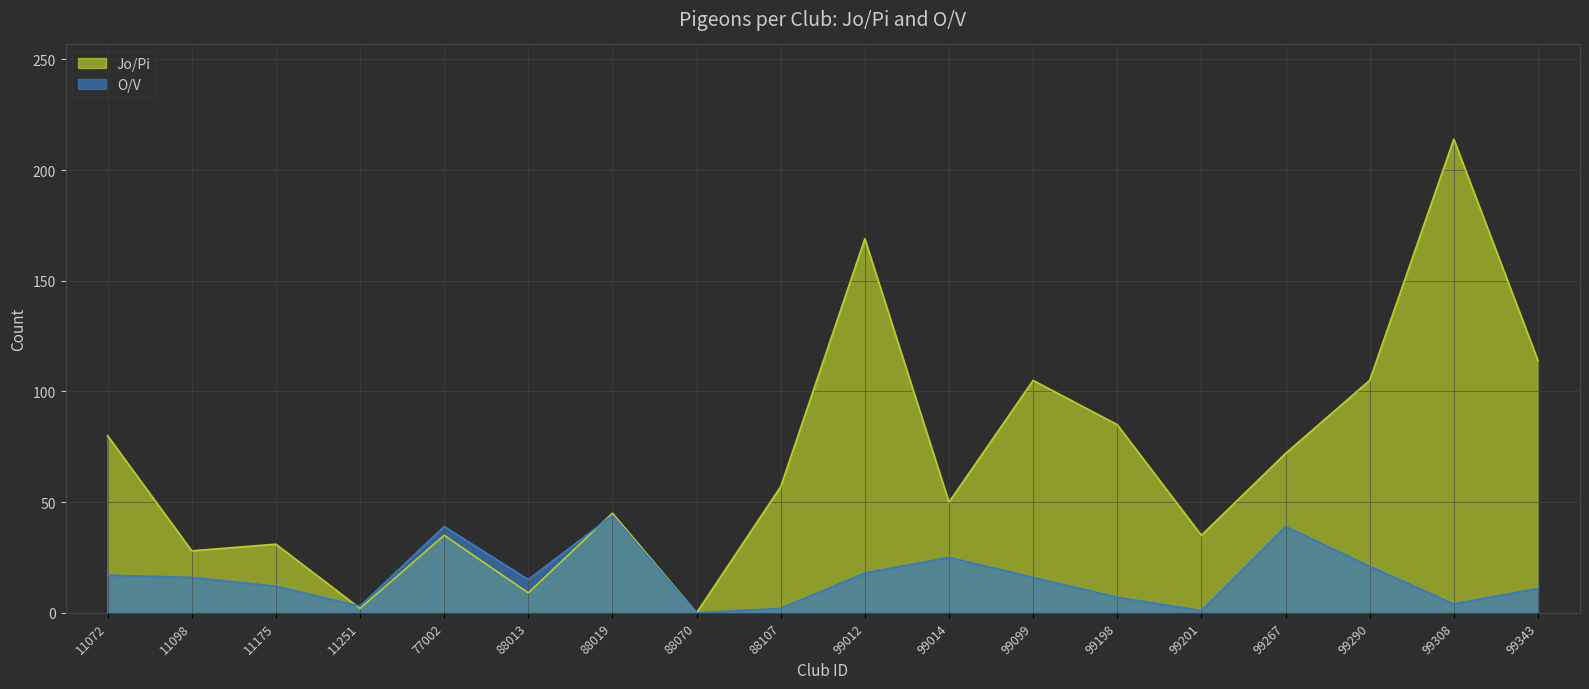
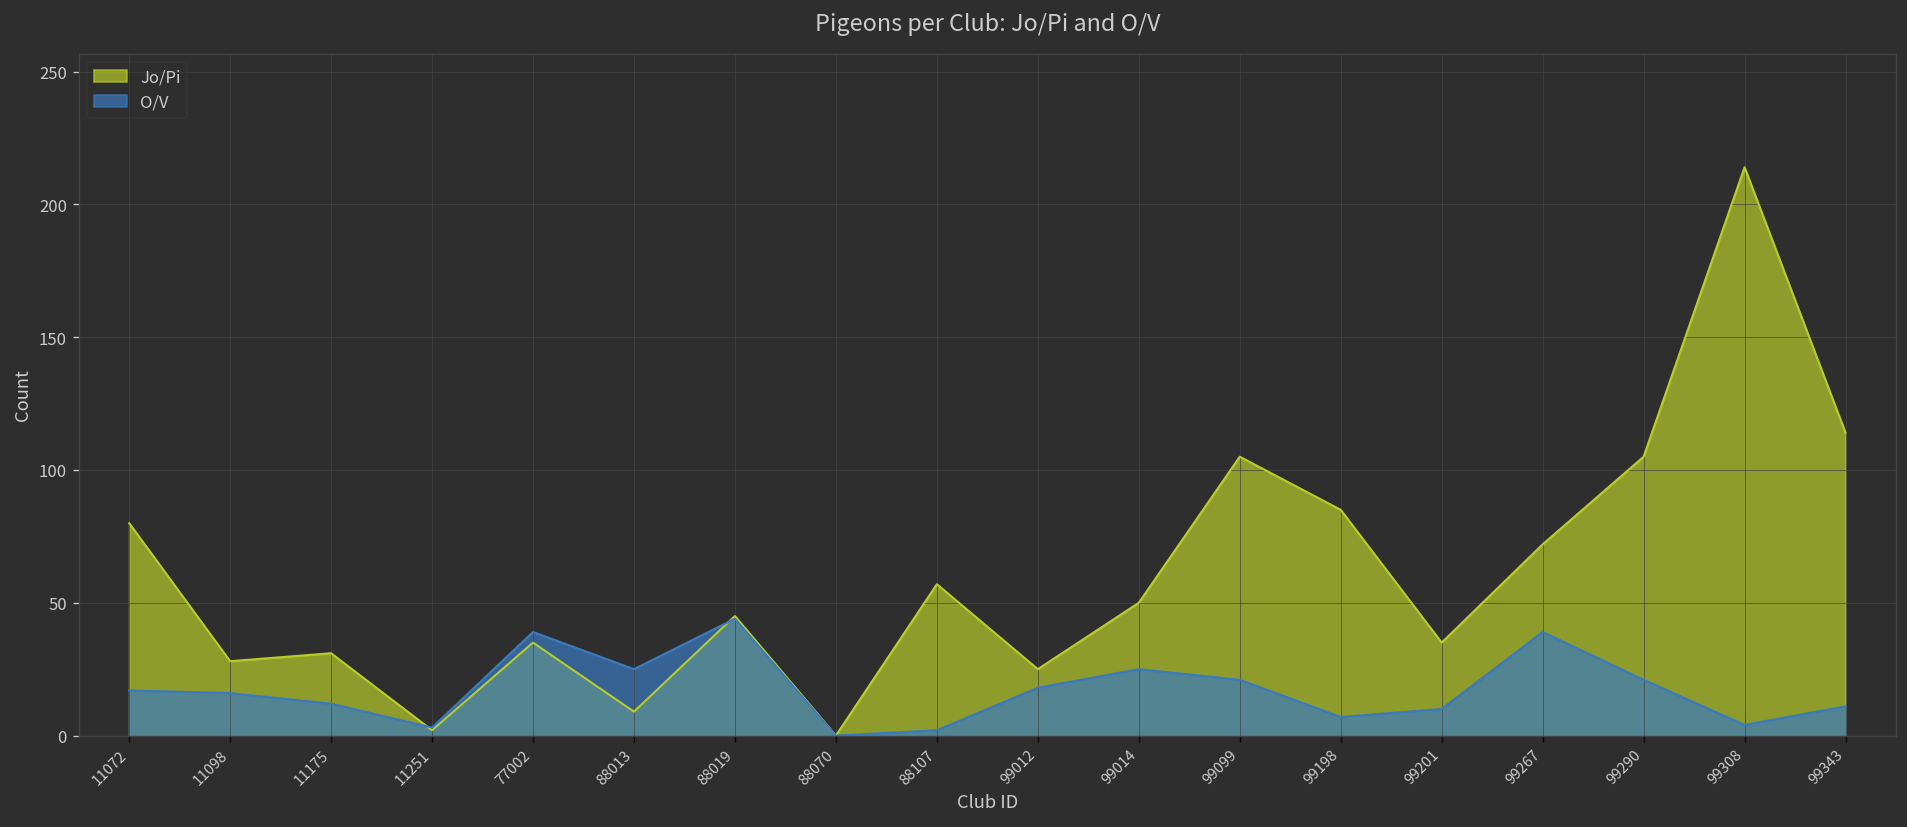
  {
    "Jo/Pi": {
      "11072": 80,
      "11098": 28,
      "11175": 31,
      "77002": 35,
      "88013": 9,
      "88107": 57,
-     "99012": 169,
+     "99012": 25,
      "99014": 50,
      "99099": 105,
      "99198": 85,
      "99201": 35,
      "99267": 72,
      "99290": 105,
      "99308": 214,
      "99343": 114
    },
    "O/V": {
      "11072": 17,
      "11098": 16,
      "11175": 12,
      "77002": 39,
-     "88013": 15,
+     "88013": 25,
      "88107": 2,
      "99012": 18,
      "99014": 25,
-     "99099": 16,
+     "99099": 21,
      "99198": 7,
-     "99201": 1,
+     "99201": 10,
      "99267": 39,
      "99290": 21,
      "99308": 4,
      "99343": 11
    }
  }
